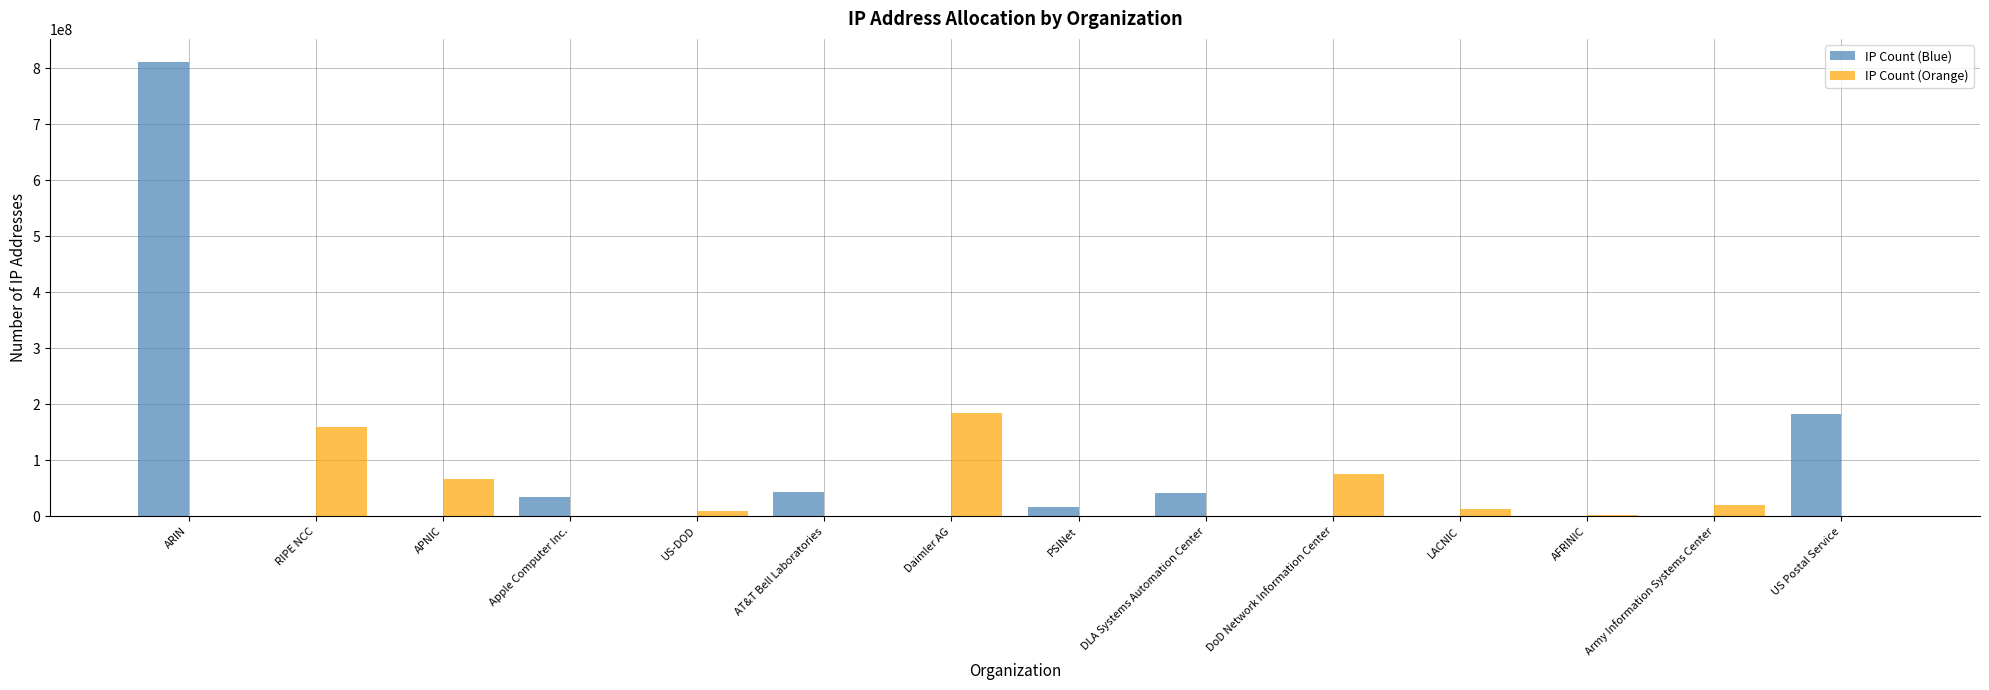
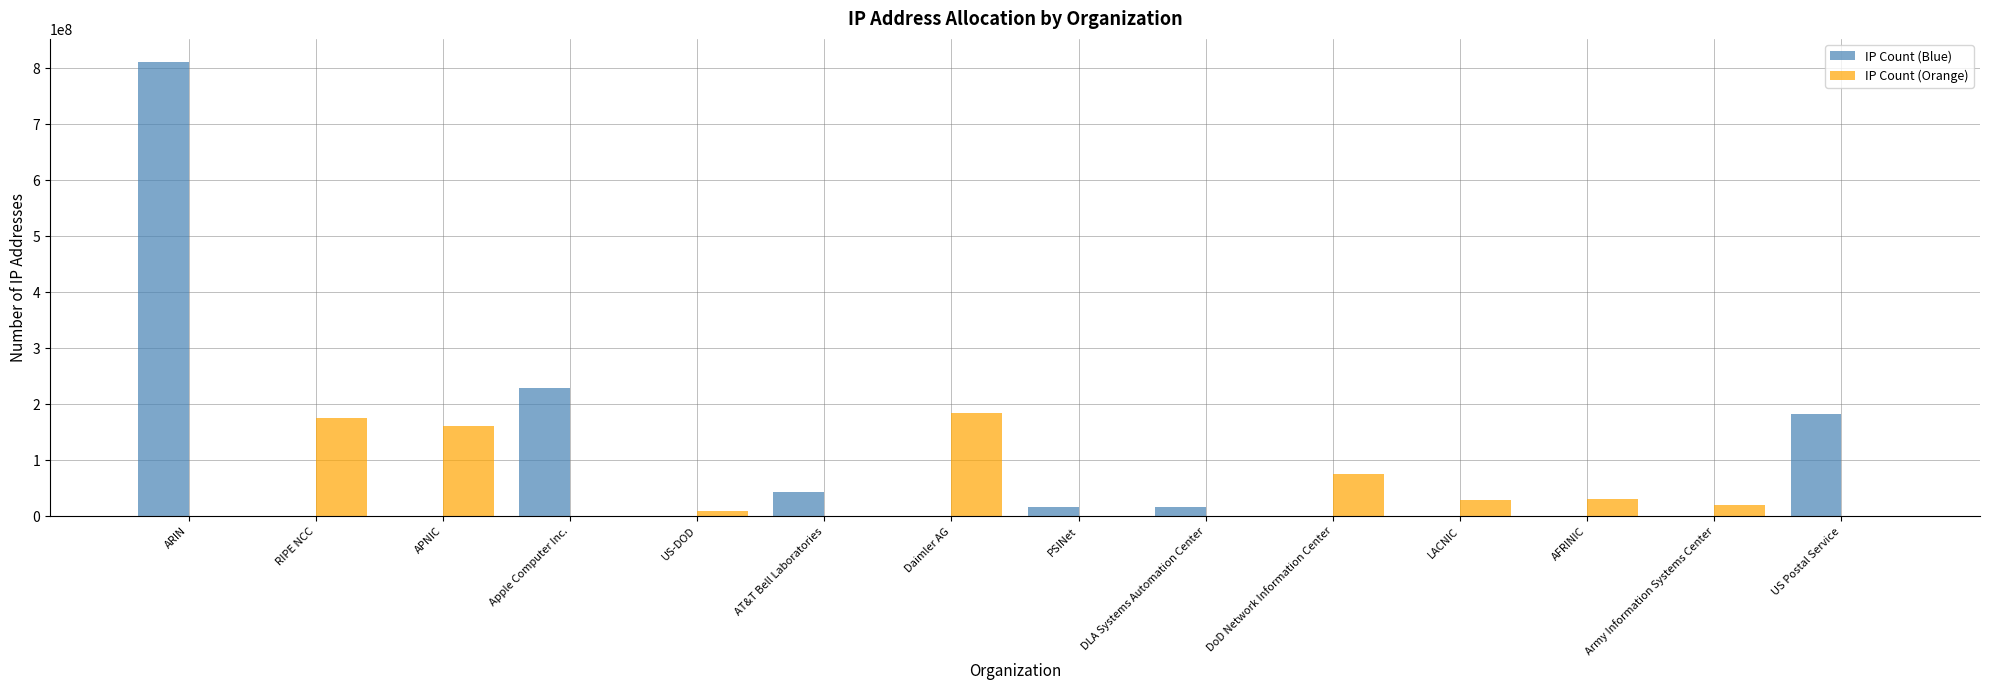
  {
    "IP Count (Blue)": {
      "ARIN": 810000000,
      "RIPE NCC": 0,
      "APNIC": 0,
-     "Apple Computer Inc.": 30000000,
+     "Apple Computer Inc.": 230000000,
      "US-DOD": 0,
      "AT&T Bell Laboratories": 40000000,
      "Daimler AG": 0,
      "PSINet": 20000000,
-     "DLA Systems Automation Center": 40000000,
+     "DLA Systems Automation Center": 20000000,
      "DoD Network Information Center": 0,
      "LACNIC": 0,
      "AFRINIC": 0,
      "Army Information Systems Center": 0,
      "US Postal Service": 180000000
    },
    "IP Count (Orange)": {
      "ARIN": 0,
-     "RIPE NCC": 160000000,
-     "APNIC": 70000000,
+     "RIPE NCC": 180000000,
+     "APNIC": 160000000,
      "Apple Computer Inc.": 0,
      "US-DOD": 10000000,
      "AT&T Bell Laboratories": 0,
      "Daimler AG": 180000000,
      "PSINet": 0,
      "DLA Systems Automation Center": 0,
      "DoD Network Information Center": 80000000,
-     "LACNIC": 10000000,
-     "AFRINIC": 0,
+     "LACNIC": 30000000,
+     "AFRINIC": 30000000,
      "Army Information Systems Center": 20000000,
      "US Postal Service": 0
    }
  }
